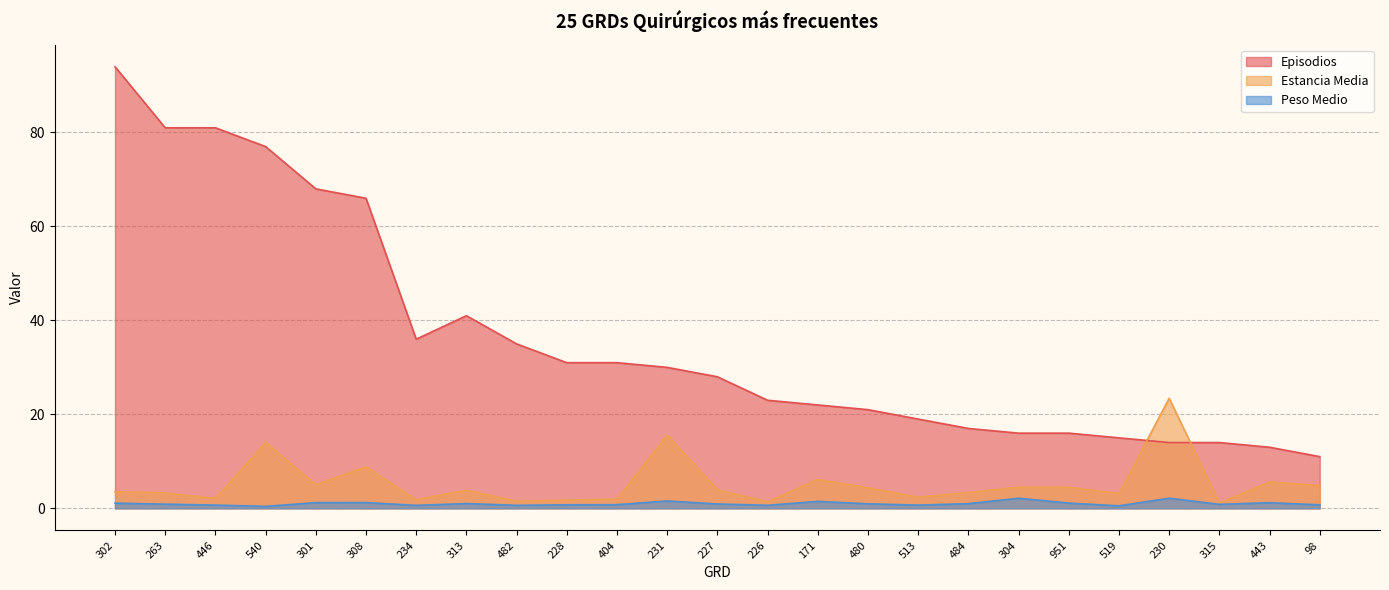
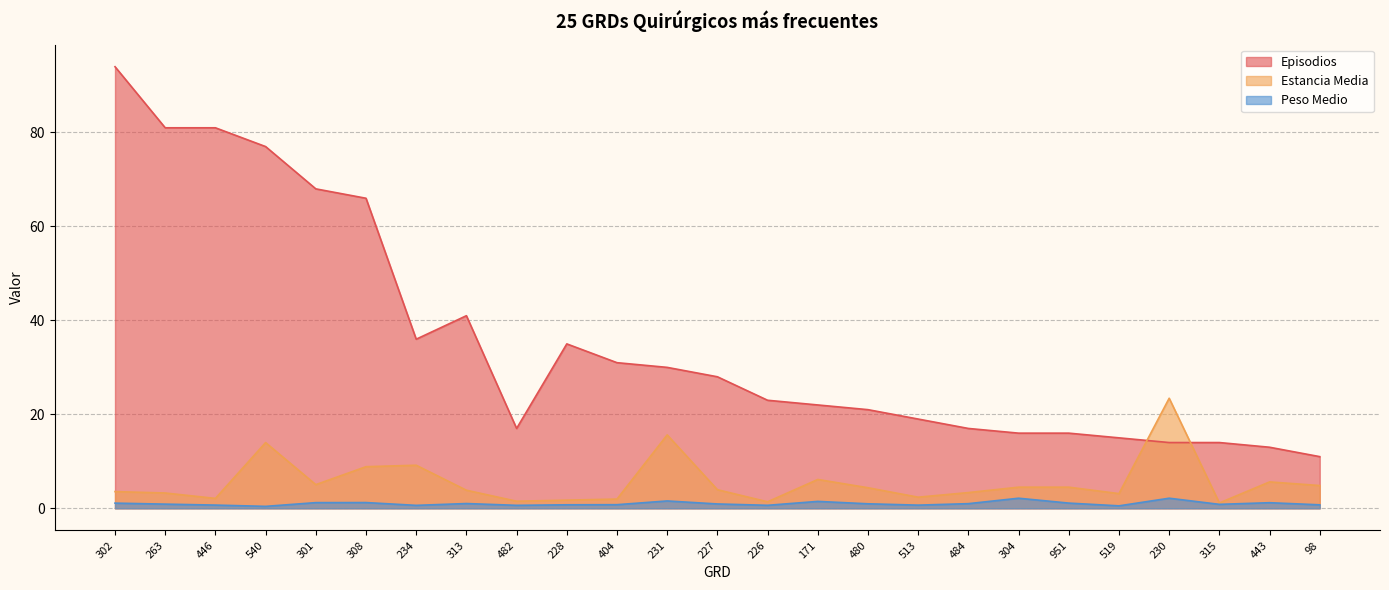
  {
    "Episodios": {
      "302": 94,
      "263": 81,
      "446": 81,
      "540": 77,
      "301": 68,
      "308": 66,
      "234": 36,
      "313": 41,
-     "482": 35,
-     "228": 31,
+     "482": 17,
+     "228": 35,
      "404": 31,
      "231": 30,
      "227": 28,
      "226": 23,
      "171": 22,
      "480": 21,
      "513": 19,
      "484": 17,
      "304": 16,
      "951": 16,
      "519": 15,
      "230": 14,
      "315": 14,
      "443": 13,
      "98": 11
    },
    "Estancia Media": {
      "302": 4,
      "263": 3,
      "446": 2,
      "540": 14,
      "301": 5,
      "308": 9,
-     "234": 2,
+     "234": 9,
      "313": 4,
      "482": 2,
      "228": 2,
      "404": 2,
      "231": 16,
      "227": 4,
      "226": 1,
      "171": 6,
      "480": 4,
      "513": 2,
      "484": 3,
      "304": 5,
      "951": 5,
      "519": 3,
      "230": 23,
      "443": 6,
      "98": 5
    },
    "Peso Medio": {
      "302": 1,
      "263": 1,
      "446": 1,
      "540": 0,
      "301": 1,
      "308": 1,
      "234": 1,
      "313": 1,
      "482": 1,
      "228": 1,
      "404": 1,
      "231": 2,
      "227": 1,
      "226": 1,
      "171": 1,
      "480": 1,
      "513": 1,
      "484": 1,
      "304": 2,
      "951": 1,
      "519": 1,
      "230": 2,
      "443": 1,
      "98": 1
    }
  }
